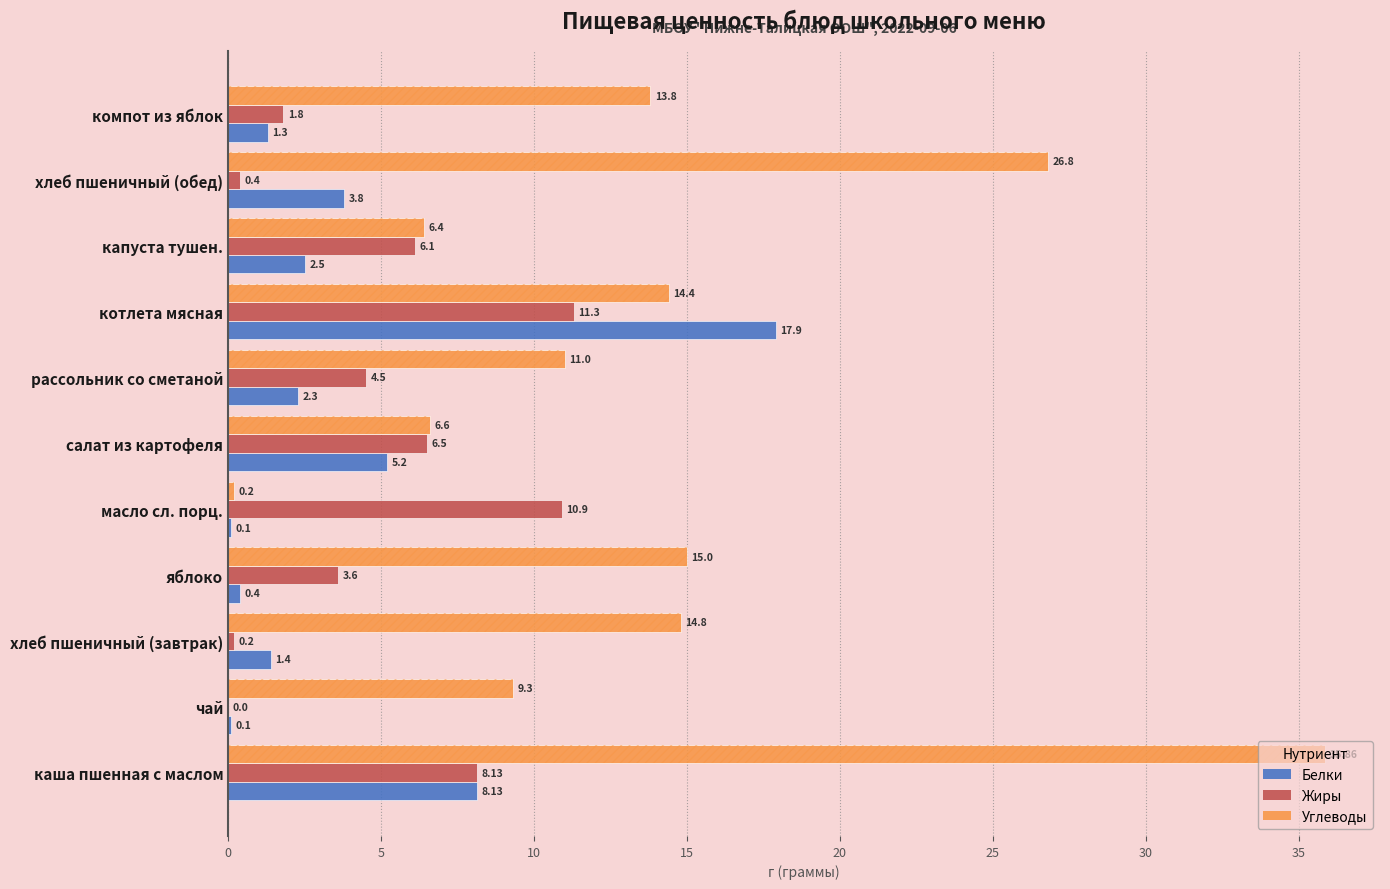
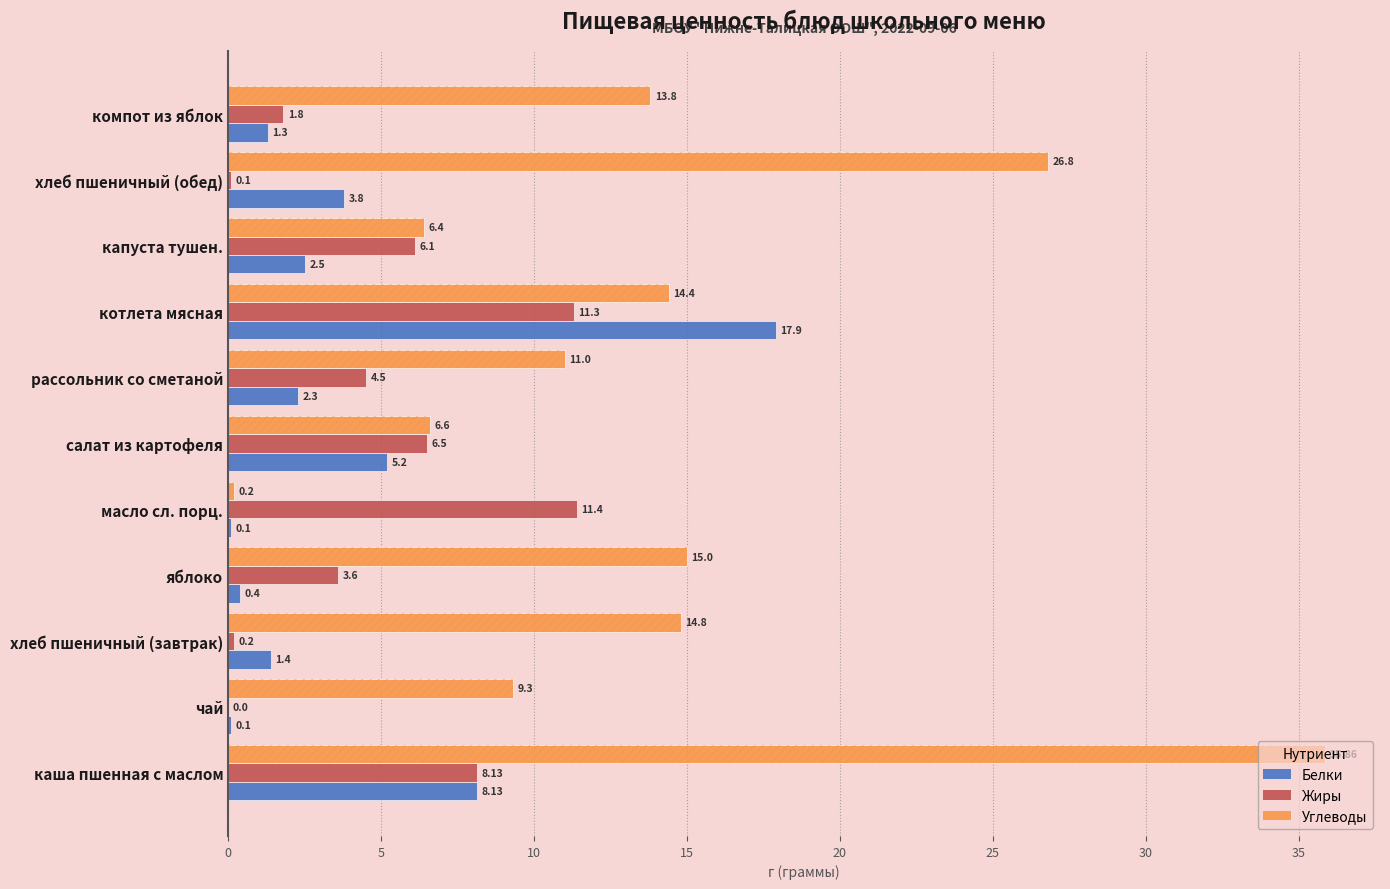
  {
    "Белки": {
      "компот из яблок": 1.3,
      "хлеб пшеничный (обед)": 3.8,
      "капуста тушен.": 2.5,
      "котлета мясная": 17.9,
      "рассольник со сметаной": 2.3,
      "салат из картофеля": 5.2,
      "масло сл. порц.": 0.1,
      "яблоко": 0.4,
      "хлеб пшеничный (завтрак)": 1.4,
      "чай": 0.1,
      "каша пшенная с маслом": 8.13
    },
    "Жиры": {
      "компот из яблок": 1.8,
-     "хлеб пшеничный (обед)": 0.4,
+     "хлеб пшеничный (обед)": 0.1,
      "капуста тушен.": 6.1,
      "котлета мясная": 11.3,
      "рассольник со сметаной": 4.5,
      "салат из картофеля": 6.5,
-     "масло сл. порц.": 10.9,
+     "масло сл. порц.": 11.4,
      "яблоко": 3.6,
      "хлеб пшеничный (завтрак)": 0.2,
      "чай": 0.0,
      "каша пшенная с маслом": 8.13
    },
    "Углеводы": {
      "компот из яблок": 13.8,
      "хлеб пшеничный (обед)": 26.8,
      "капуста тушен.": 6.4,
      "котлета мясная": 14.4,
      "рассольник со сметаной": 11.0,
      "салат из картофеля": 6.6,
      "масло сл. порц.": 0.2,
      "яблоко": 15.0,
      "хлеб пшеничный (завтрак)": 14.8,
      "чай": 9.3
    }
  }
